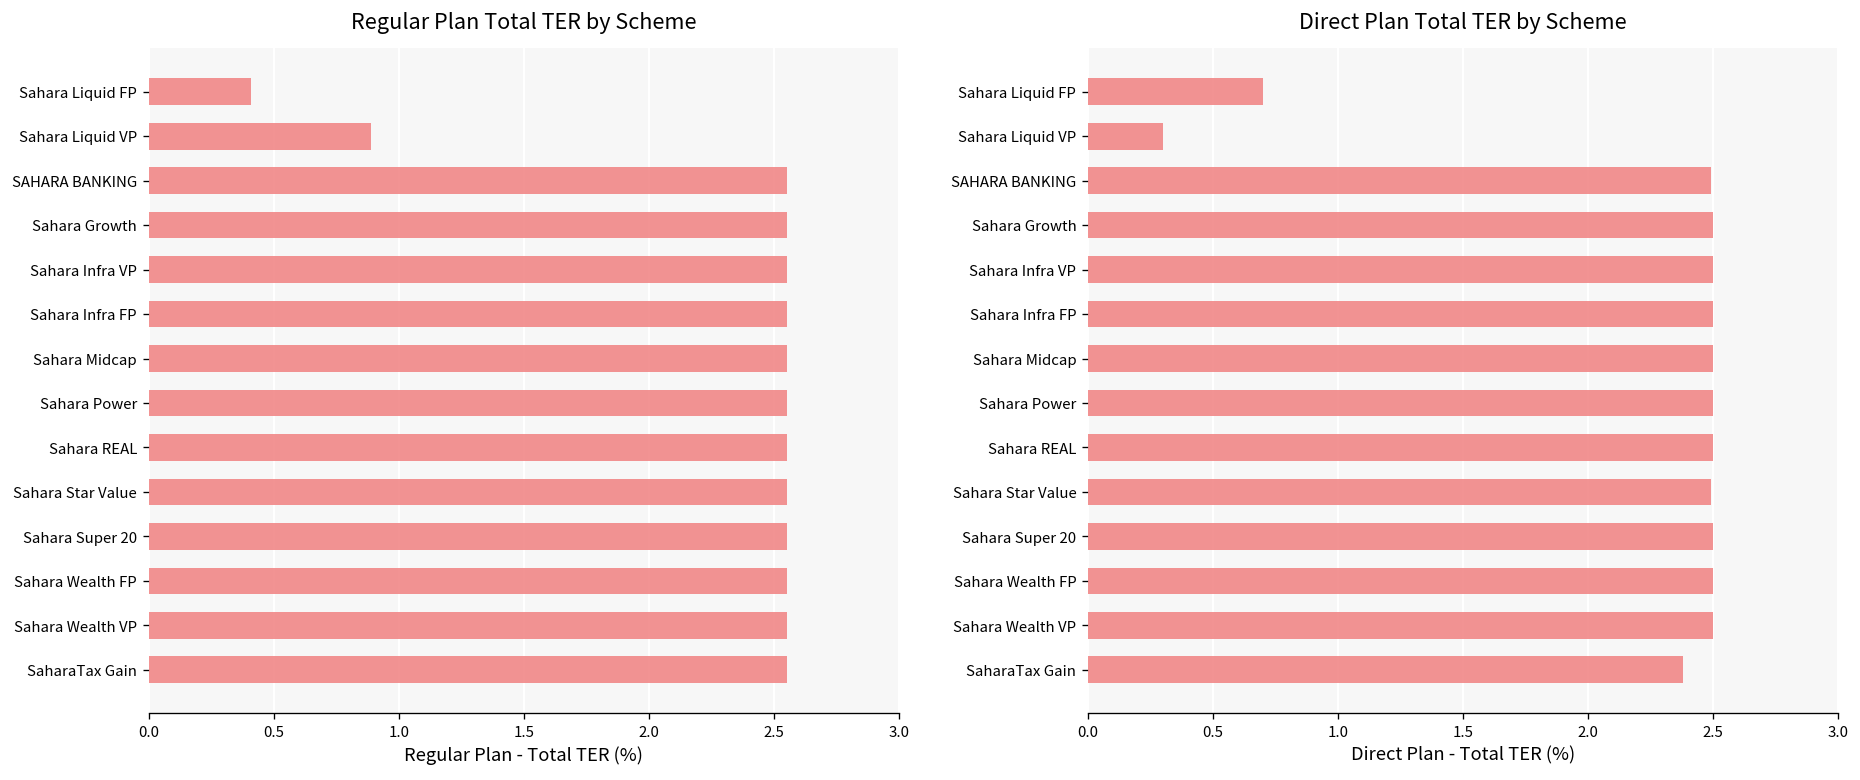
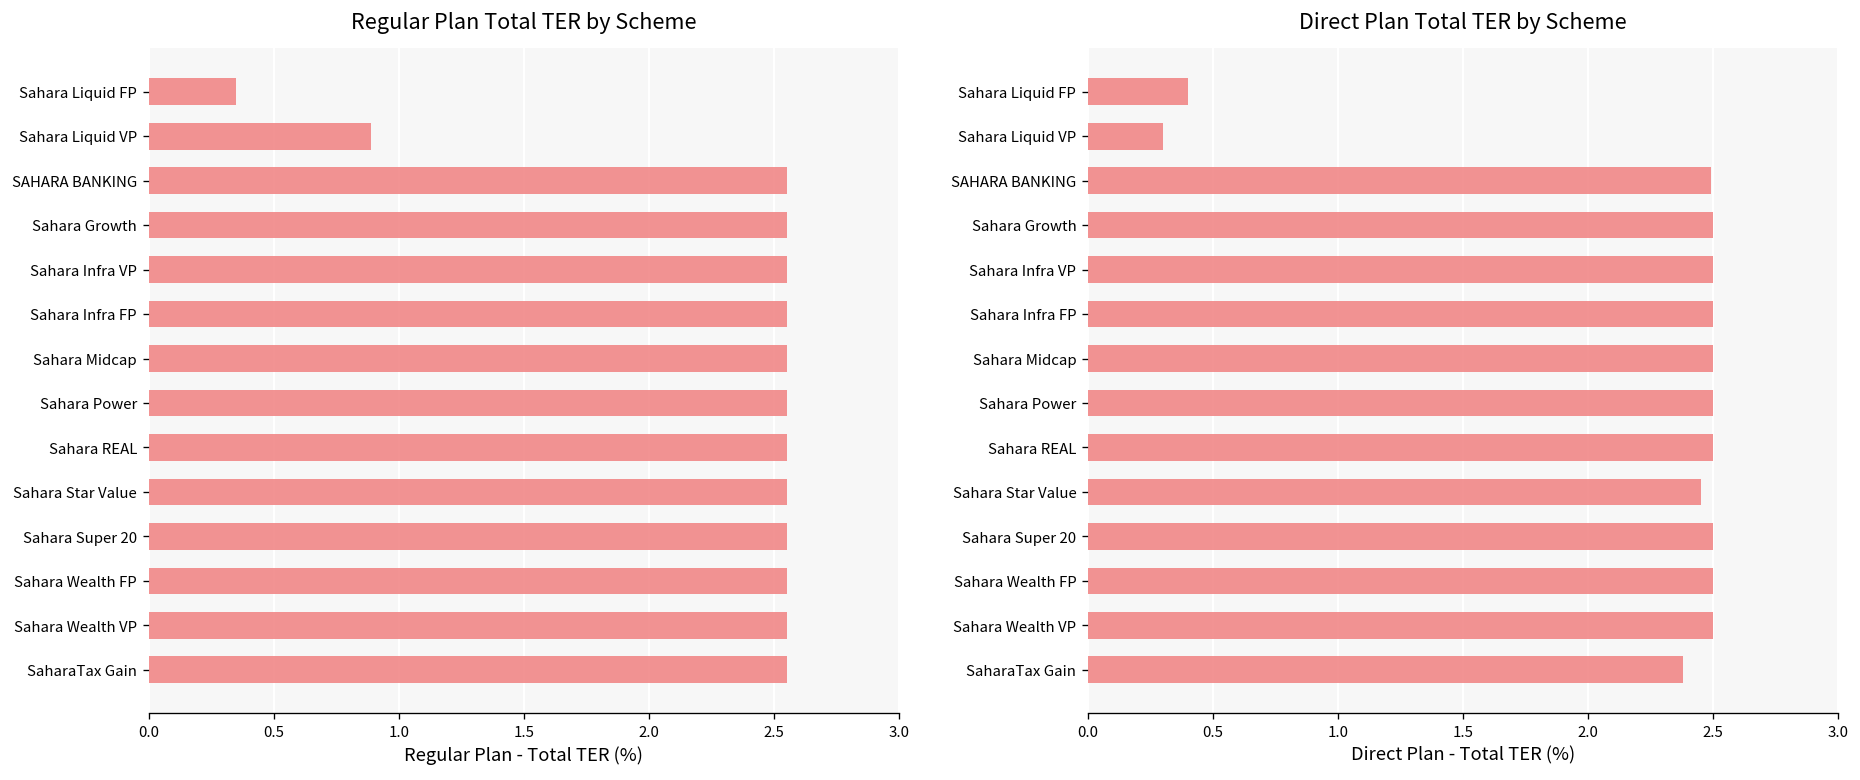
  {
    "Regular Plan Total TER by Scheme": {
-     "Sahara Liquid FP": 0.41,
+     "Sahara Liquid FP": 0.35,
      "Sahara Liquid VP": 0.89,
      "SAHARA BANKING": 2.55,
      "Sahara Growth": 2.55,
      "Sahara Infra VP": 2.55,
      "Sahara Infra FP": 2.55,
      "Sahara Midcap": 2.55,
      "Sahara Power": 2.55,
      "Sahara REAL": 2.55,
      "Sahara Star Value": 2.55,
      "Sahara Super 20": 2.55,
      "Sahara Wealth FP": 2.55,
      "Sahara Wealth VP": 2.55,
      "SaharaTax Gain": 2.55
    },
    "Direct Plan Total TER by Scheme": {
-     "Sahara Liquid FP": 0.7,
+     "Sahara Liquid FP": 0.4,
      "Sahara Liquid VP": 0.30,
      "SAHARA BANKING": 2.49,
      "Sahara Growth": 2.50,
      "Sahara Infra VP": 2.50,
      "Sahara Infra FP": 2.50,
      "Sahara Midcap": 2.50,
      "Sahara Power": 2.50,
      "Sahara REAL": 2.50,
-     "Sahara Star Value": 2.49,
+     "Sahara Star Value": 2.45,
      "Sahara Super 20": 2.50,
      "Sahara Wealth FP": 2.50,
      "Sahara Wealth VP": 2.50,
      "SaharaTax Gain": 2.38
    }
  }
